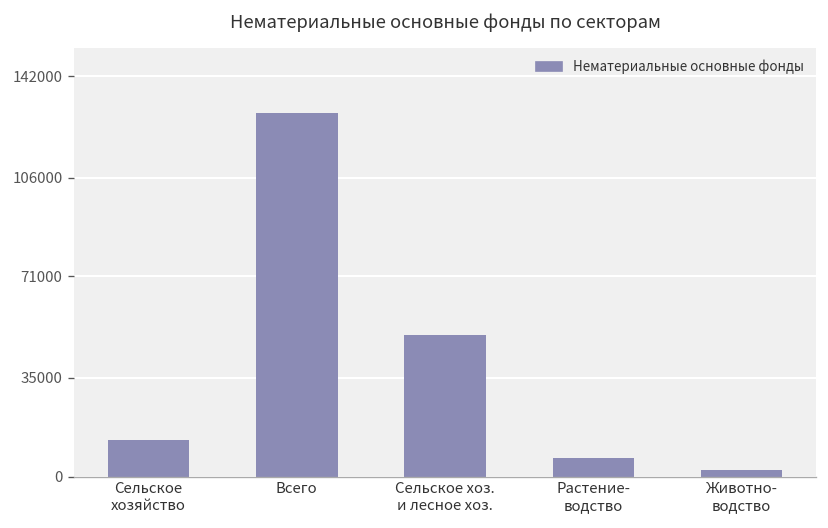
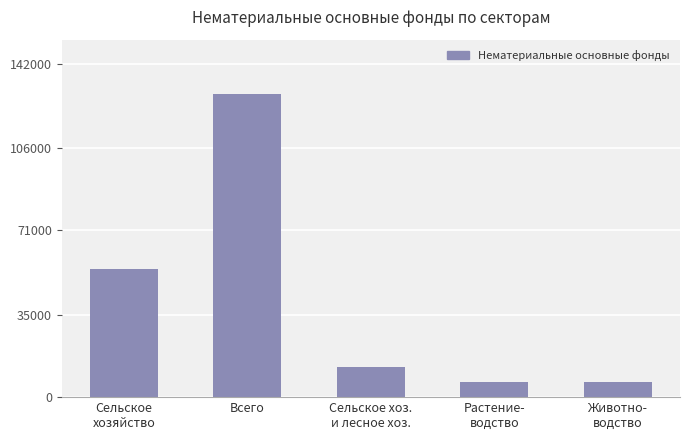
  {
-   "Сельское хозяйство": 13000,
+   "Сельское хозяйство": 54000,
    "Всего": 129000,
-   "Сельское хоз. и лесное хоз.": 50000,
+   "Сельское хоз. и лесное хоз.": 13000,
    "Растение- водство": 7000,
-   "Животно- водство": 2000
+   "Животно- водство": 6000
  }
